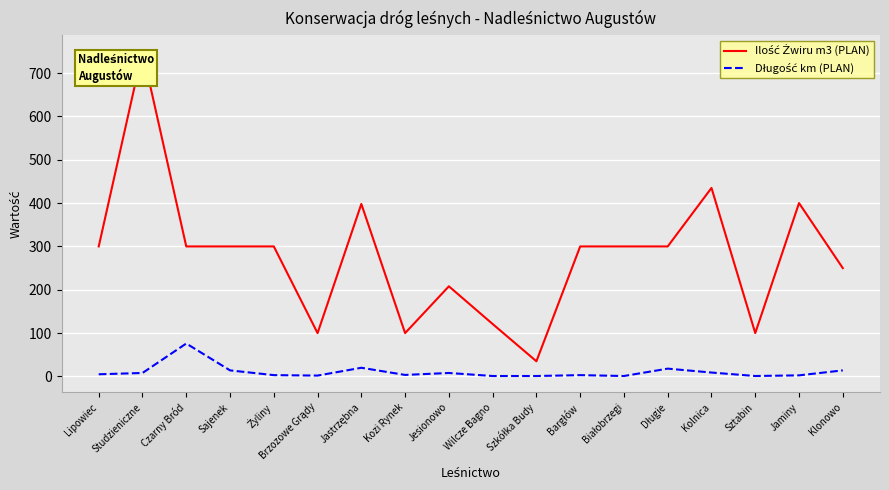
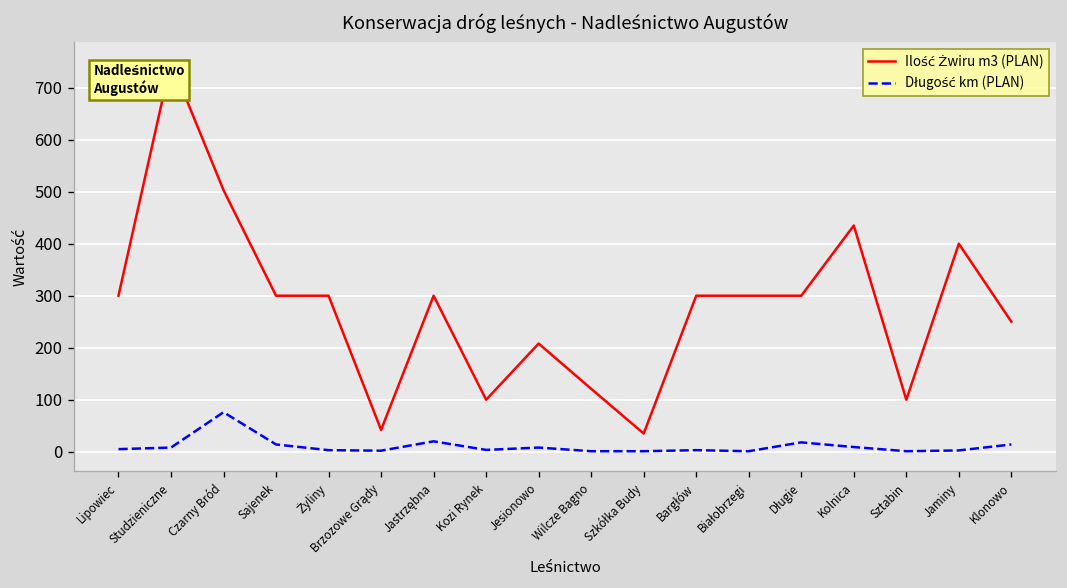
  {
    "Ilość Żwiru m3 (PLAN)": {
      "Lipowiec": 300,
-     "Czarny Bród": 300,
+     "Czarny Bród": 500,
      "Sajenek": 300,
      "Żyliny": 300,
-     "Brzozowe Grądy": 100,
-     "Jastrzębna": 400,
+     "Brzozowe Grądy": 40,
+     "Jastrzębna": 300,
      "Kozi Rynek": 100,
      "Jesionowo": 210,
      "Wilcze Bagno": 120,
      "Szkółka Budy": 40,
      "Bargłów": 300,
      "Białobrzegi": 300,
      "Długie": 300,
      "Kolnica": 440,
      "Sztabin": 100,
      "Jaminy": 400,
      "Klonowo": 250
    },
    "Długość km (PLAN)": {
      "Lipowiec": 10,
      "Studzieniczne": 10,
      "Czarny Bród": 80,
      "Sajenek": 10,
      "Żyliny": 0,
      "Brzozowe Grądy": 0,
      "Jastrzębna": 20,
      "Kozi Rynek": 0,
      "Jesionowo": 10,
      "Wilcze Bagno": 0,
      "Szkółka Budy": 0,
      "Bargłów": 0,
      "Białobrzegi": 0,
      "Długie": 20,
      "Kolnica": 10,
      "Sztabin": 0,
      "Jaminy": 0,
      "Klonowo": 10
    }
  }
